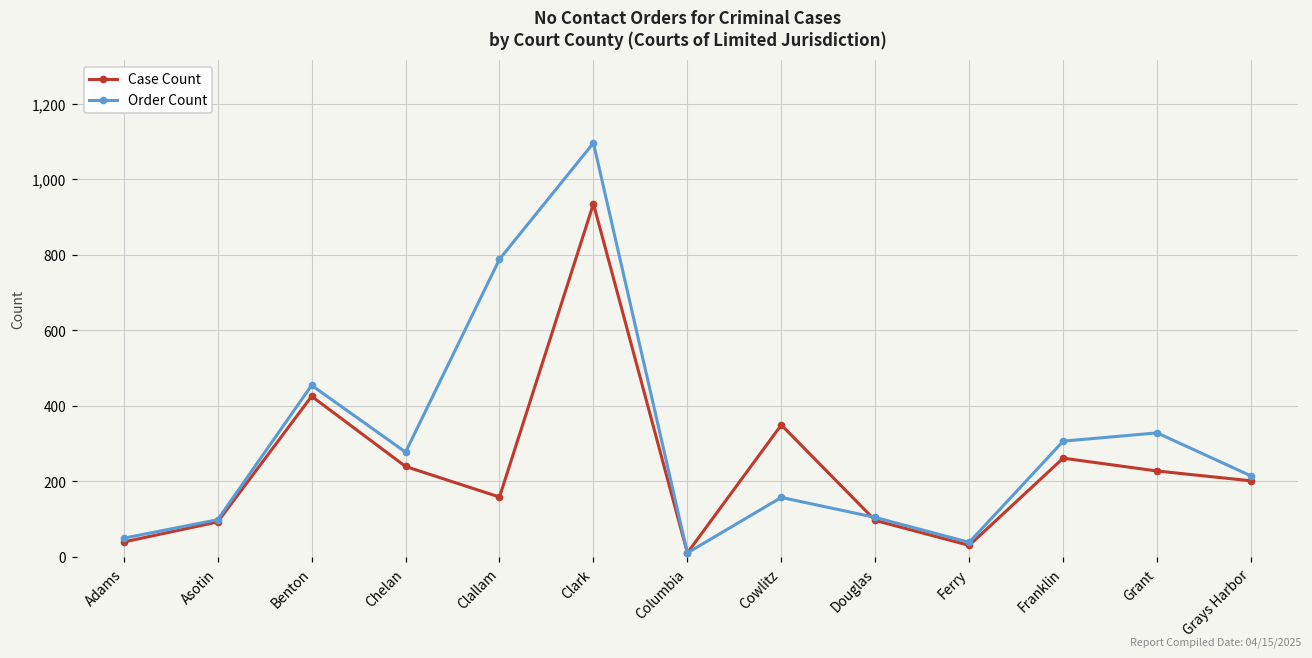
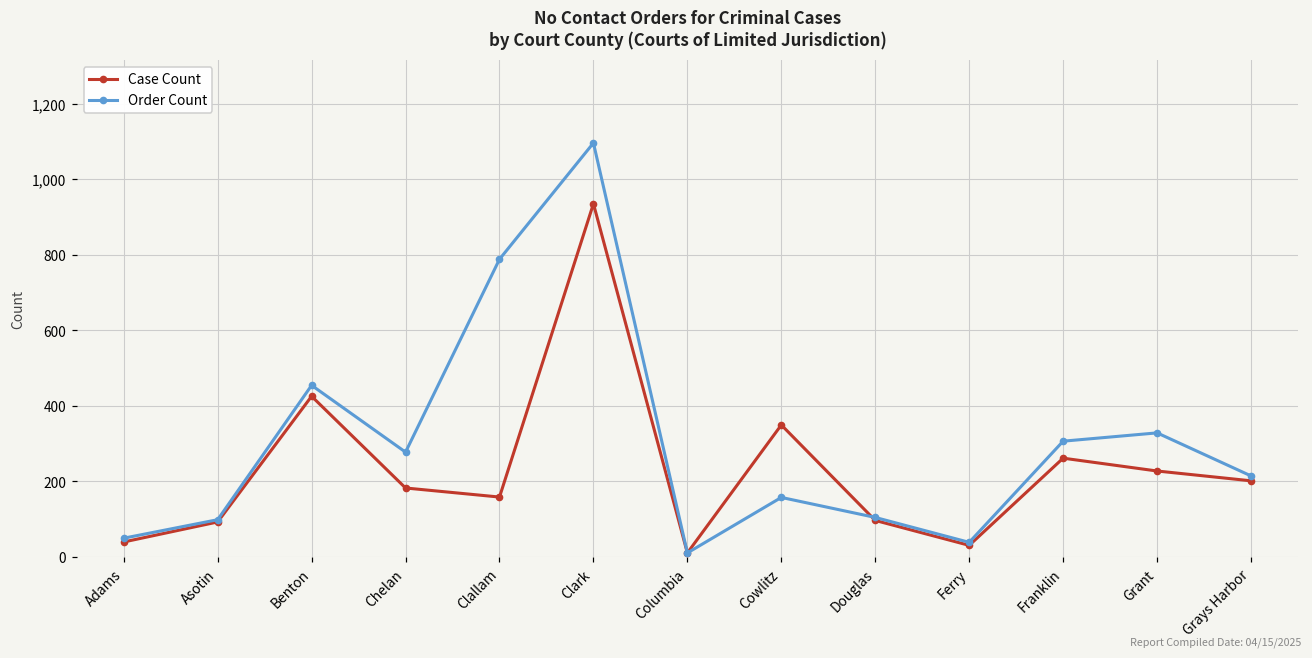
  {
    "Case Count": {
      "Adams": "40",
      "Benton": "430",
-     "Chelan": "240",
+     "Chelan": "180",
      "Clallam": "160",
      "Clark": "940",
      "Cowlitz": "350",
      "Douglas": "100",
      "Ferry": "30",
      "Franklin": "260",
      "Grant": "230",
      "Grays Harbor": "200"
    },
    "Order Count": {
      "Adams": "50",
      "Benton": "450",
      "Chelan": "280",
      "Clallam": "790",
      "Clark": "1,100",
      "Cowlitz": "160",
      "Douglas": "100",
      "Ferry": "40",
      "Franklin": "310",
      "Grant": "330",
      "Grays Harbor": "210"
    }
  }
